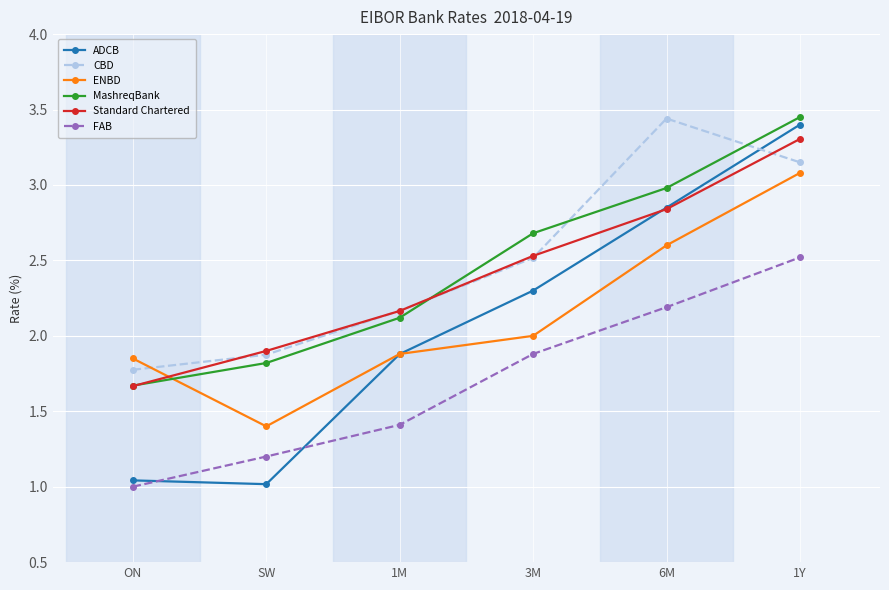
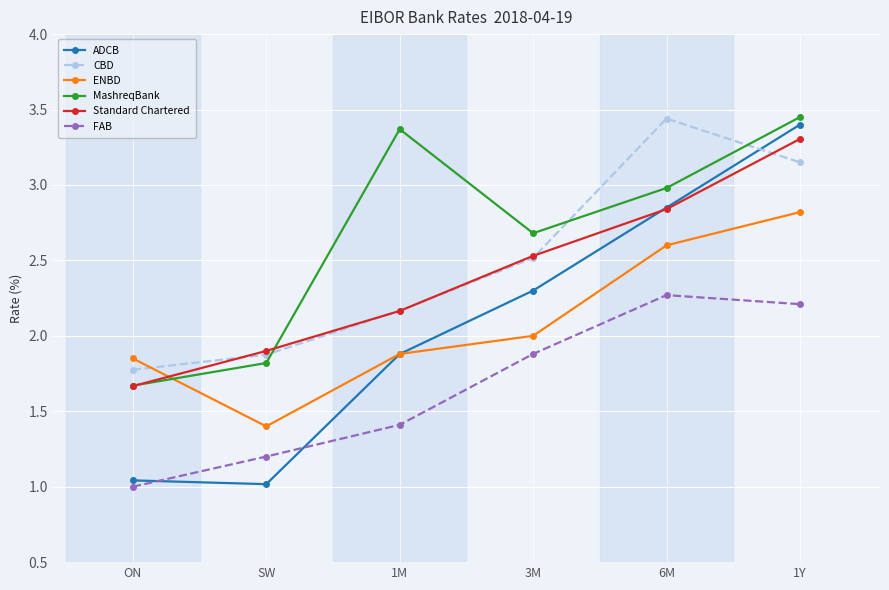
  {
    "ADCB": {
      "ON": 1.04,
      "SW": 1.02,
      "3M": 2.30,
      "1Y": 3.40
    },
    "CBD": {
      "ON": 1.78,
      "SW": 1.88,
      "6M": 3.44,
      "1Y": 3.15
    },
    "ENBD": {
      "ON": 1.85,
      "SW": 1.40,
      "3M": 2.00,
      "6M": 2.60,
-     "1Y": 3.08
+     "1Y": 2.82
    },
    "MashreqBank": {
      "SW": 1.82,
-     "1M": 2.12,
+     "1M": 3.37,
      "3M": 2.68,
      "6M": 2.98,
      "1Y": 3.45
    },
    "Standard Chartered": {
      "SW": 1.90,
      "1Y": 3.31
    },
    "FAB": {
      "ON": 1.00,
      "SW": 1.20,
      "1M": 1.41,
      "3M": 1.88,
-     "6M": 2.19,
-     "1Y": 2.52
+     "6M": 2.27,
+     "1Y": 2.21
    }
  }
